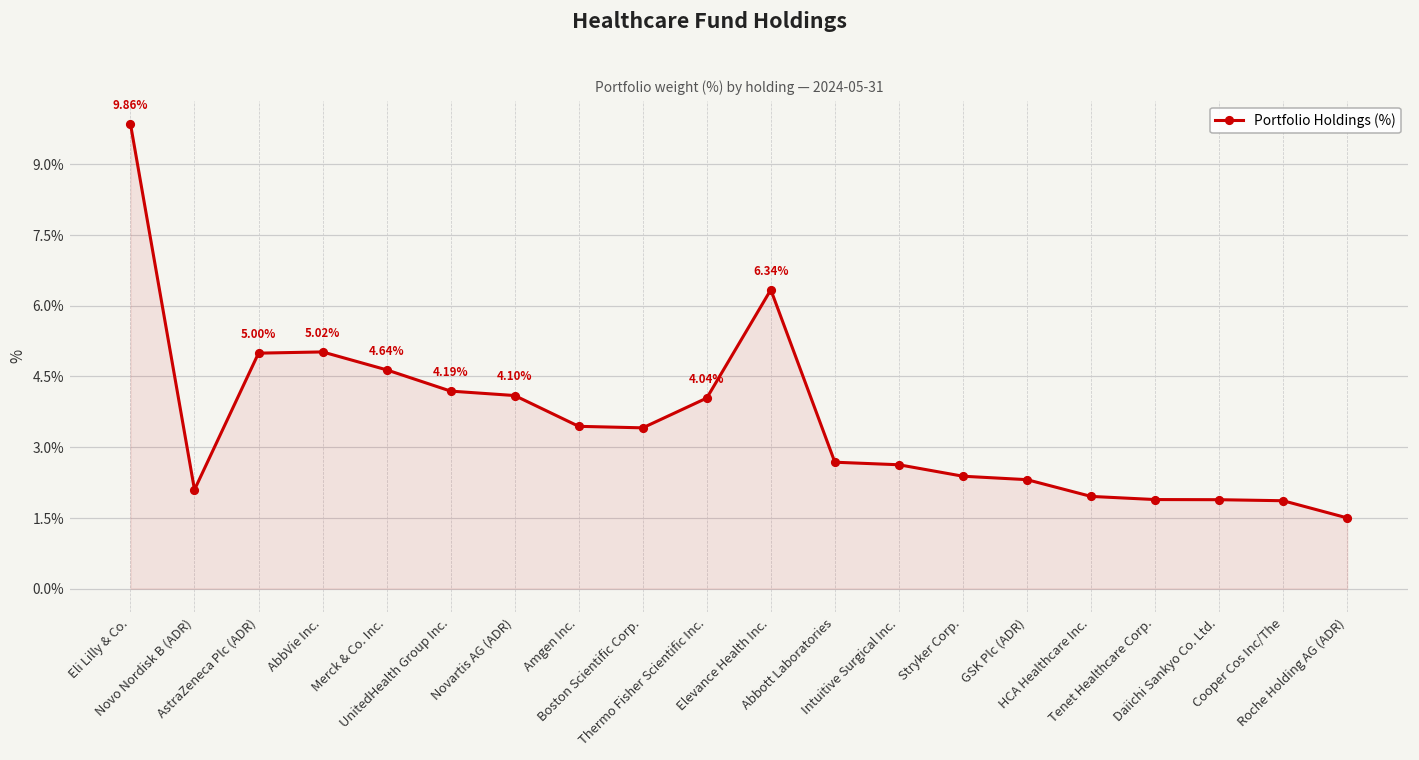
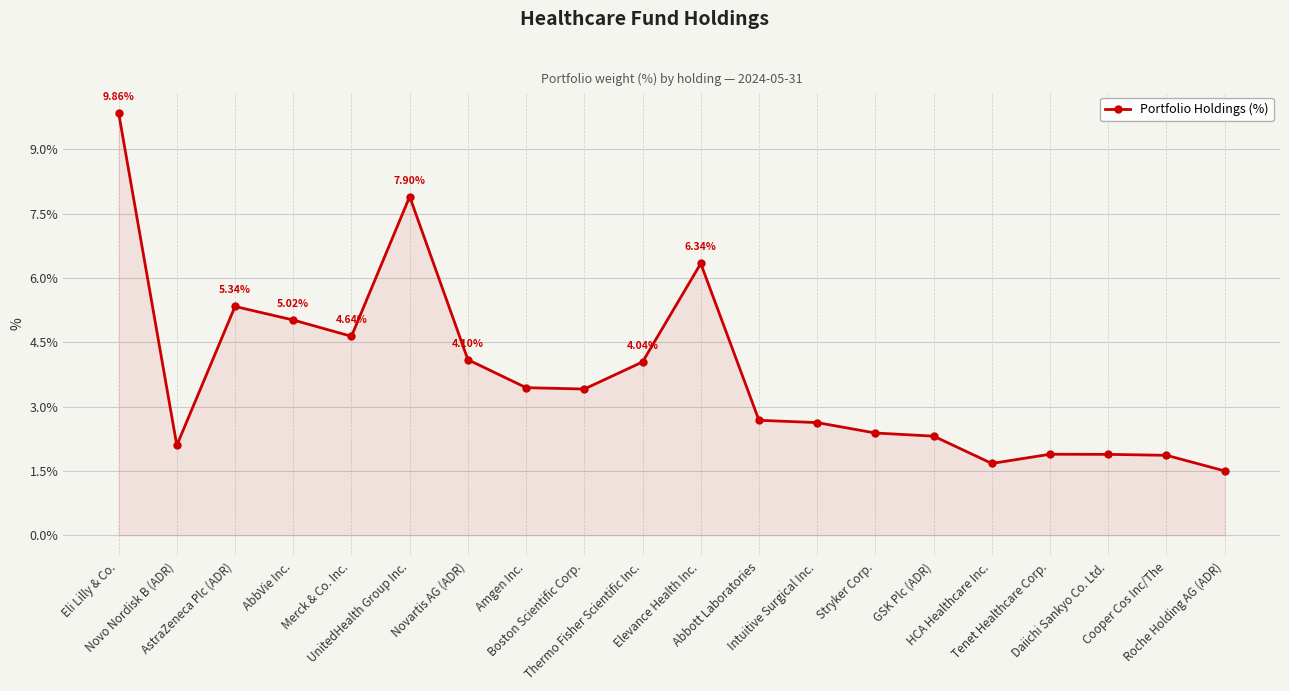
  {
    "Eli Lilly & Co.": "9.86%",
-   "AstraZeneca Plc (ADR)": "5.00%",
+   "AstraZeneca Plc (ADR)": "5.34%",
    "AbbVie Inc.": "5.02%",
    "Merck & Co. Inc.": "4.64%",
-   "UnitedHealth Group Inc.": "4.19%",
+   "UnitedHealth Group Inc.": "7.90%",
    "Novartis AG (ADR)": "4.10%",
    "Thermo Fisher Scientific Inc.": "4.04%",
    "Elevance Health Inc.": "6.34%",
-   "HCA Healthcare Inc.": "2.0%"
+   "HCA Healthcare Inc.": "1.7%"
  }
